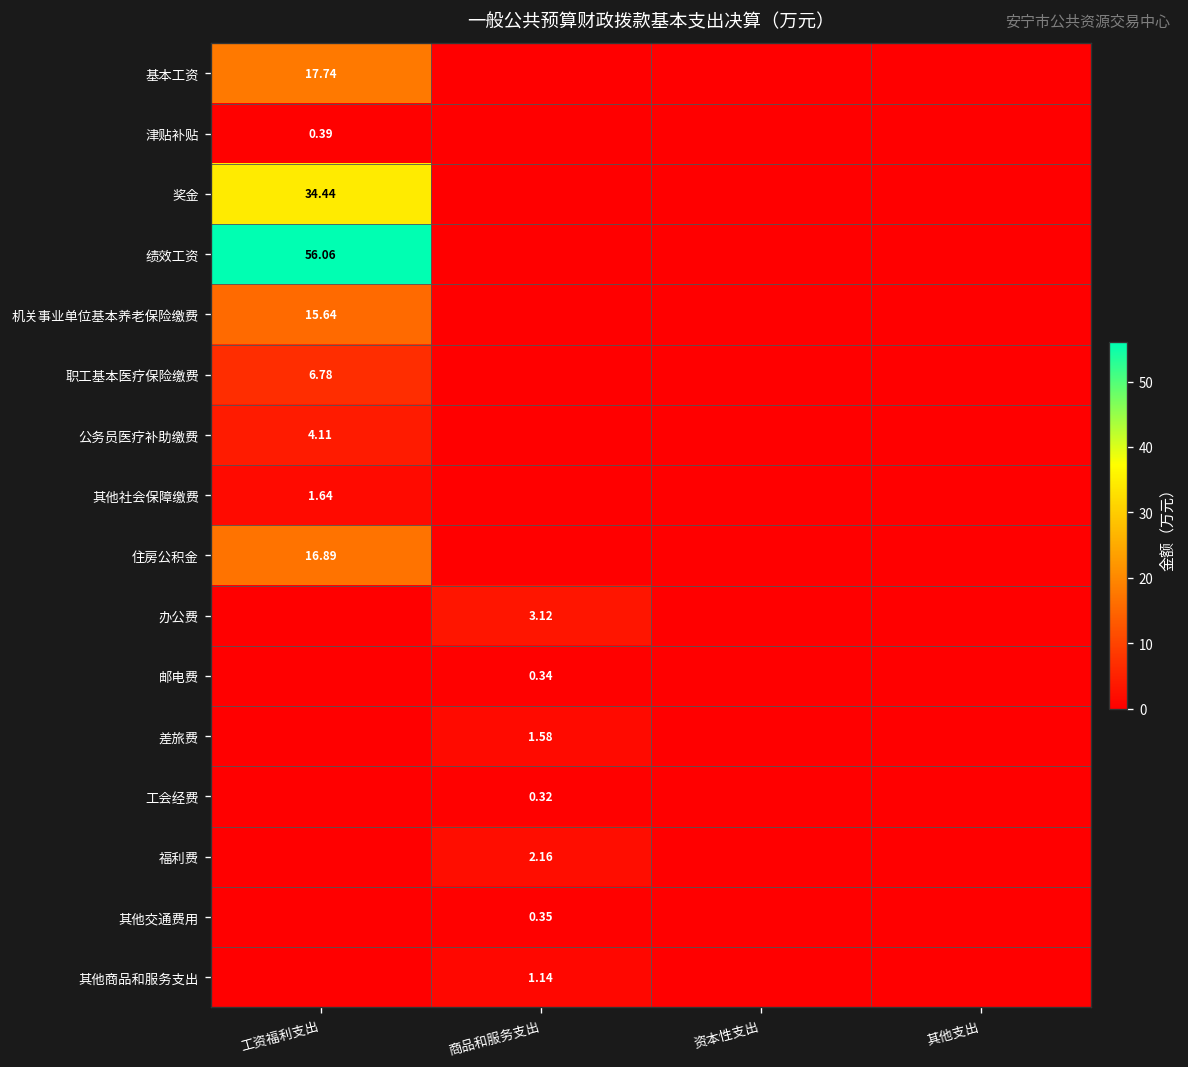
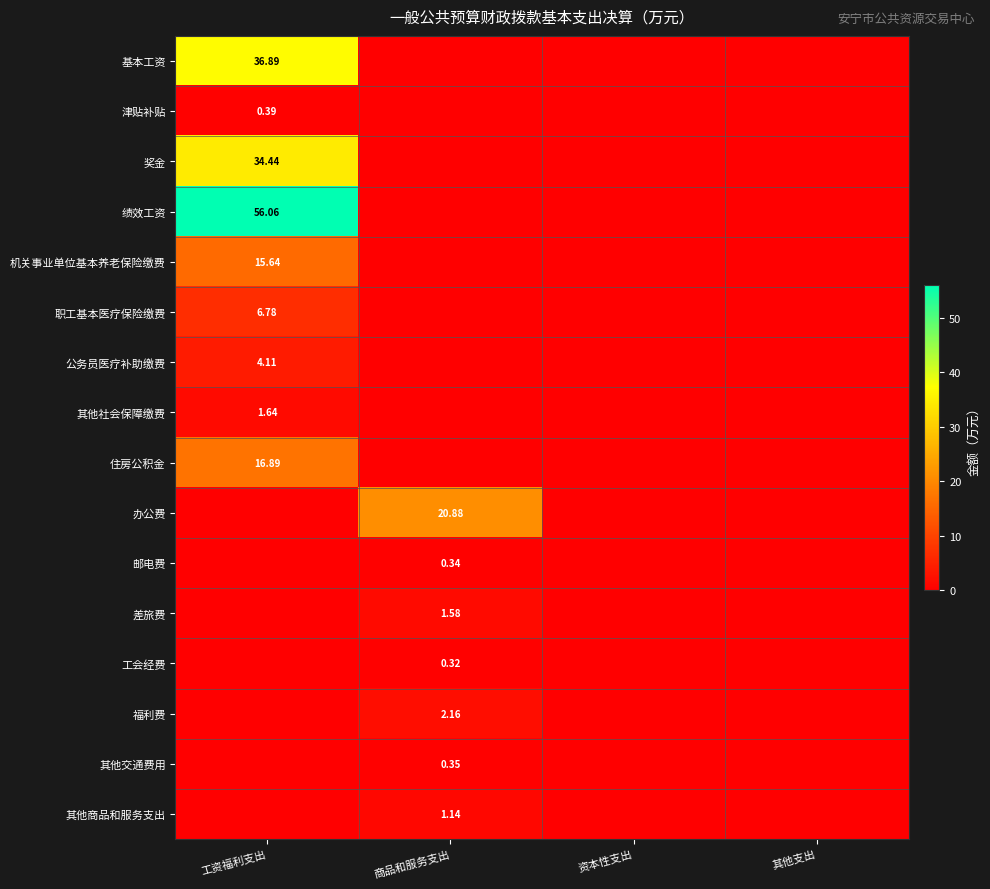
  {
    "基本工资": {
-     "工资福利支出": 17.74
+     "工资福利支出": 36.89
    },
    "津贴补贴": {
      "工资福利支出": 0.39
    },
    "奖金": {
      "工资福利支出": 34.44
    },
    "绩效工资": {
      "工资福利支出": 56.06
    },
    "机关事业单位基本养老保险缴费": {
      "工资福利支出": 15.64
    },
    "职工基本医疗保险缴费": {
      "工资福利支出": 6.78
    },
    "公务员医疗补助缴费": {
      "工资福利支出": 4.11
    },
    "其他社会保障缴费": {
      "工资福利支出": 1.64
    },
    "住房公积金": {
      "工资福利支出": 16.89
    },
    "办公费": {
-     "商品和服务支出": 3.12
+     "商品和服务支出": 20.88
    },
    "邮电费": {
      "商品和服务支出": 0.34
    },
    "差旅费": {
      "商品和服务支出": 1.58
    },
    "工会经费": {
      "商品和服务支出": 0.32
    },
    "福利费": {
      "商品和服务支出": 2.16
    },
    "其他交通费用": {
      "商品和服务支出": 0.35
    },
    "其他商品和服务支出": {
      "商品和服务支出": 1.14
    }
  }
